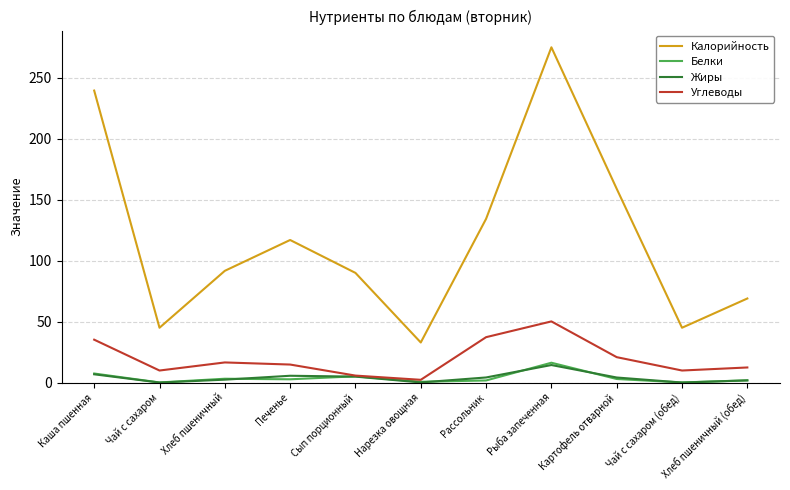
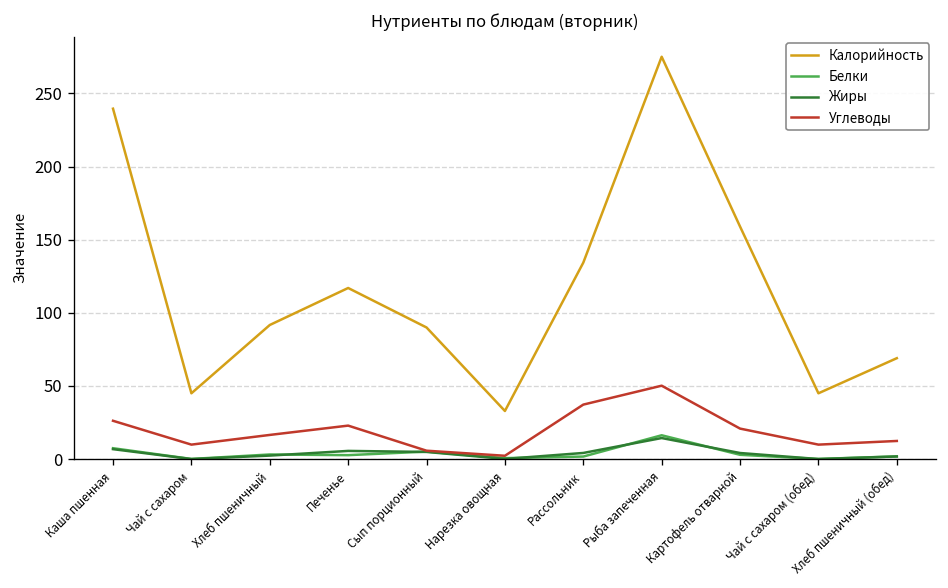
  {
    "Калорийность": {
      "Каша пшенная": 240,
      "Чай с сахаром": 45,
      "Хлеб пшеничный": 92,
      "Печенье": 117,
      "Сып порционный": 90,
      "Нарезка овощная": 33,
      "Рассольник": 134,
      "Рыба запеченная": 275,
      "Картофель отварной": 159,
      "Чай с сахаром (обед)": 45,
      "Хлеб пшеничный (обед)": 69
    },
    "Белки": {
      "Печенье": 3,
      "Рассольник": 2
    },
    "Жиры": {
      "Печенье": 6,
      "Рассольник": 4
    },
    "Углеводы": {
-     "Каша пшенная": 35,
+     "Каша пшенная": 26,
      "Чай с сахаром": 10,
      "Хлеб пшеничный": 17,
-     "Печенье": 15,
+     "Печенье": 23,
      "Рассольник": 37,
      "Рыба запеченная": 50,
      "Картофель отварной": 21,
      "Чай с сахаром (обед)": 10,
      "Хлеб пшеничный (обед)": 12
    }
  }
